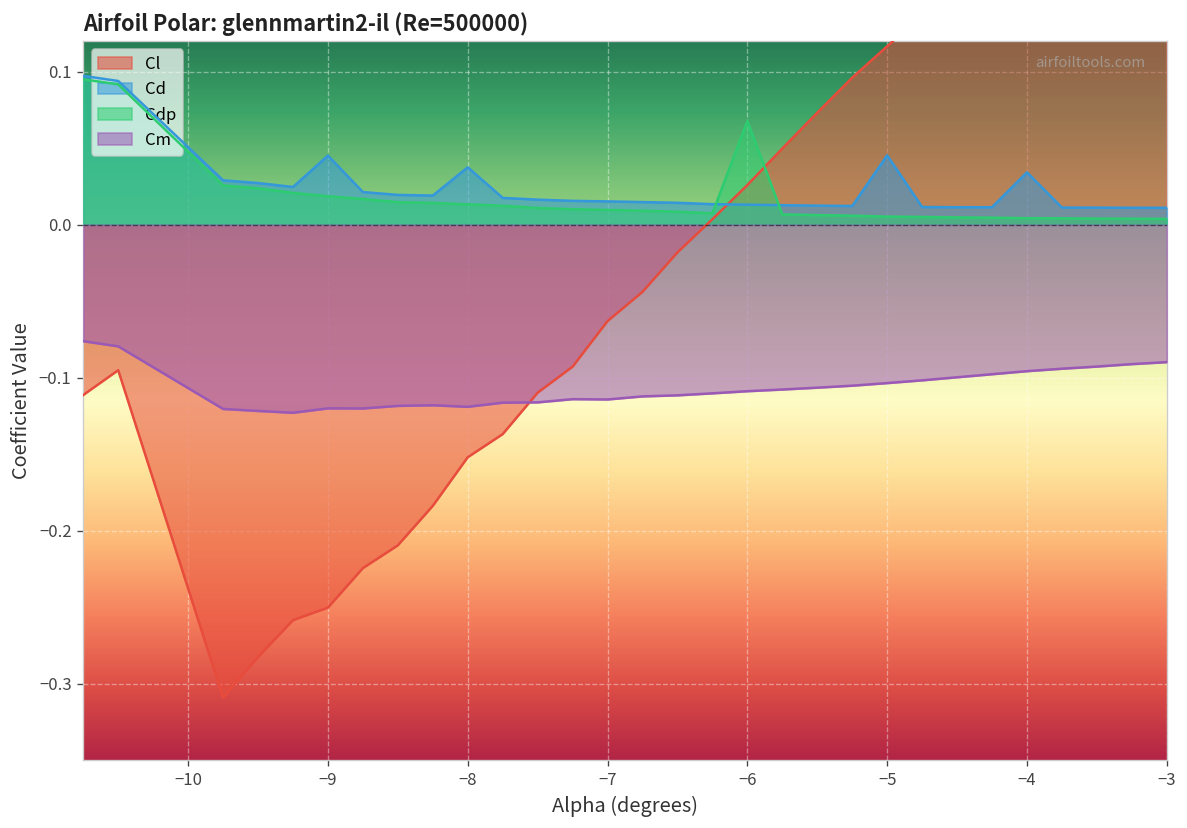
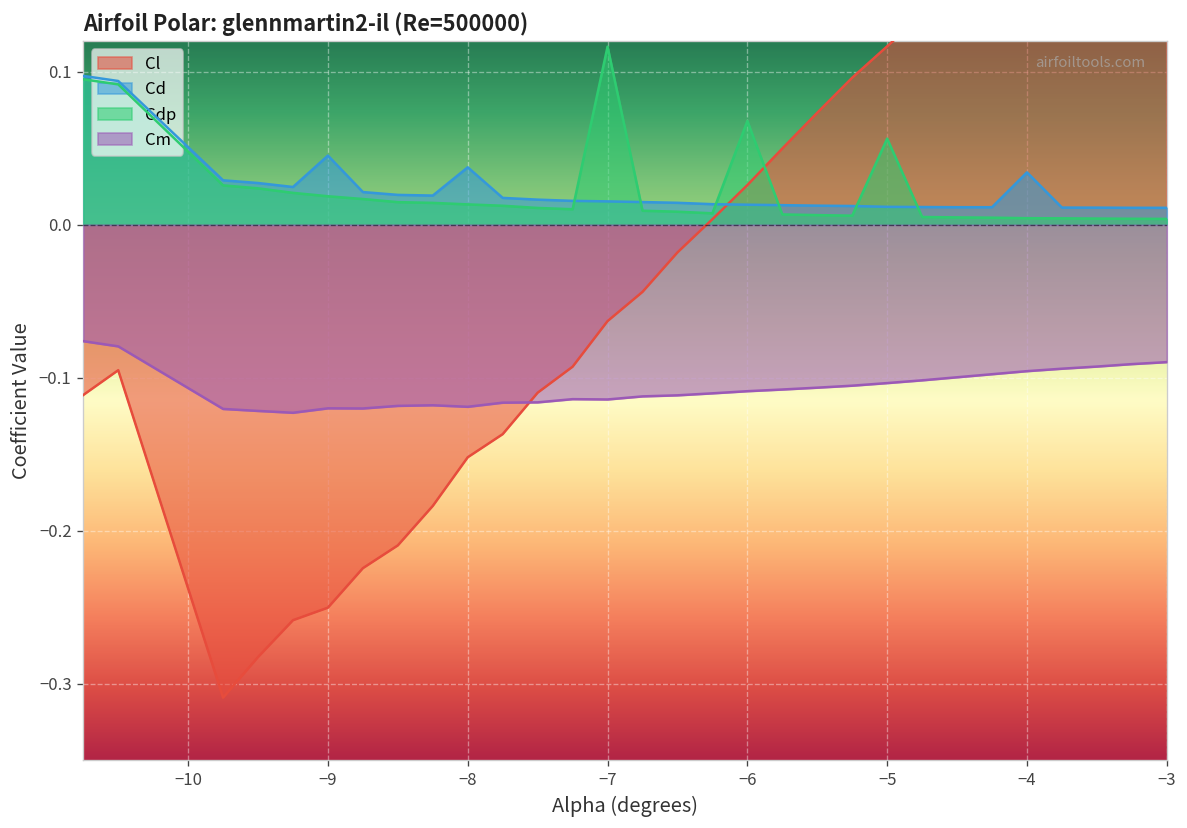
  {
    "Cd": {
      "−9": 0.045,
      "−8": 0.038,
      "−7": 0.015,
      "−6": 0.013,
-     "−5": 0.045,
+     "−5": 0.012,
      "−4": 0.034,
      "−3": 0.011
    },
    "Cdp": {
      "−9": 0.019,
      "−8": 0.013,
-     "−7": 0.010,
+     "−7": 0.116,
      "−6": 0.068,
-     "−5": 0.005,
+     "−5": 0.056,
      "−4": 0.004,
      "−3": 0.004
    }
  }
